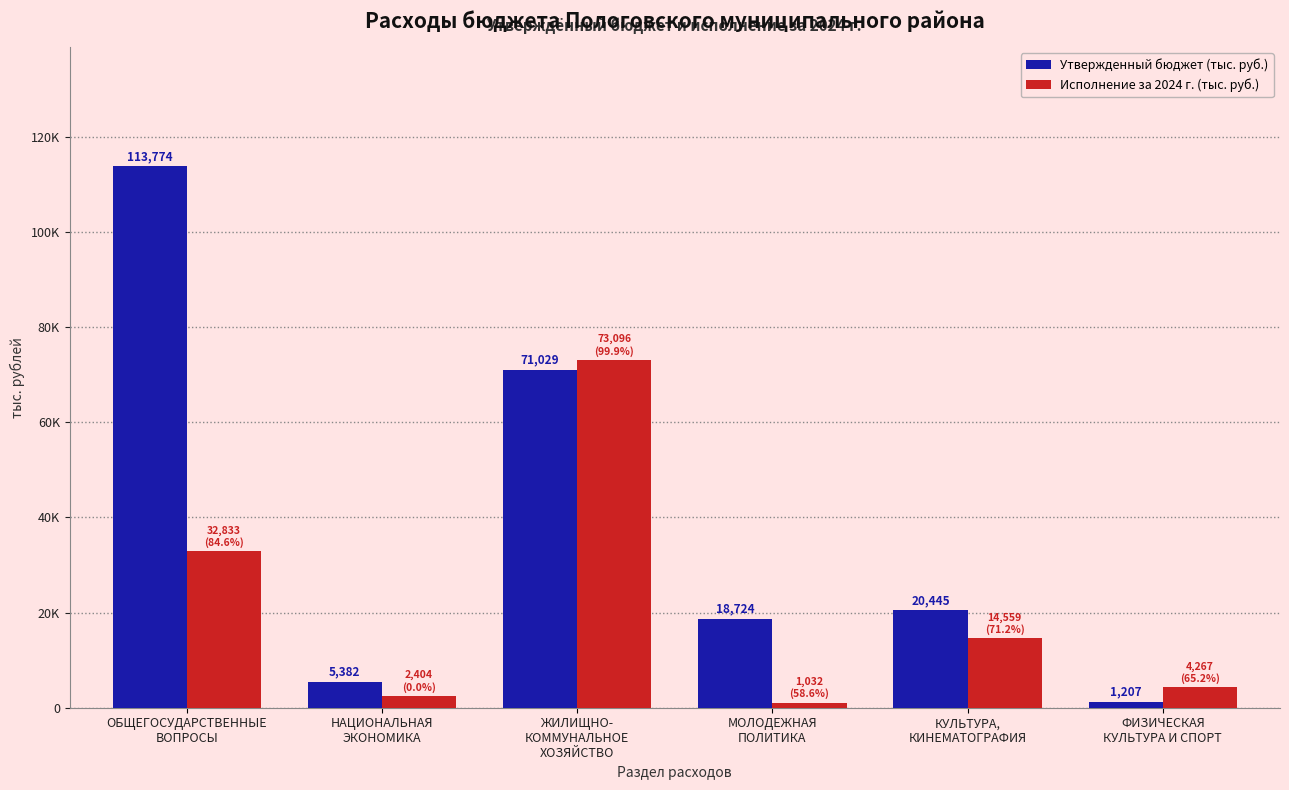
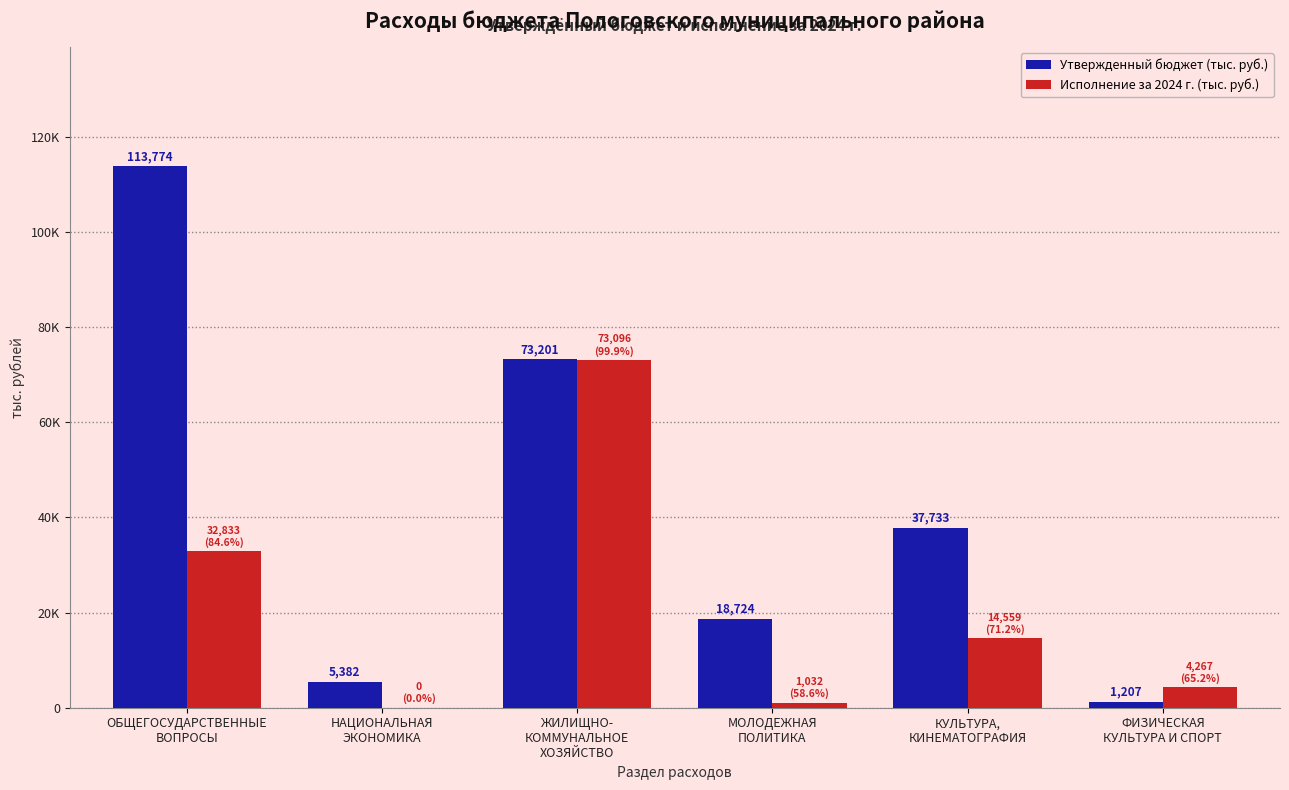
  {
    "Утвержденный бюджет (тыс. руб.)": {
      "ОБЩЕГОСУДАРСТВЕННЫЕ ВОПРОСЫ": "113,774",
      "НАЦИОНАЛЬНАЯ ЭКОНОМИКА": "5,382",
-     "ЖИЛИЩНО- КОММУНАЛЬНОЕ ХОЗЯЙСТВО": "71,029",
+     "ЖИЛИЩНО- КОММУНАЛЬНОЕ ХОЗЯЙСТВО": "73,201",
      "МОЛОДЕЖНАЯ ПОЛИТИКА": "18,724",
-     "КУЛЬТУРА, КИНЕМАТОГРАФИЯ": "20,445",
+     "КУЛЬТУРА, КИНЕМАТОГРАФИЯ": "37,733",
      "ФИЗИЧЕСКАЯ КУЛЬТУРА И СПОРТ": "1,207"
    },
    "Исполнение за 2024 г. (тыс. руб.)": {
      "ОБЩЕГОСУДАРСТВЕННЫЕ ВОПРОСЫ": "32,833",
-     "НАЦИОНАЛЬНАЯ ЭКОНОМИКА": "2,404",
+     "НАЦИОНАЛЬНАЯ ЭКОНОМИКА": "0",
      "ЖИЛИЩНО- КОММУНАЛЬНОЕ ХОЗЯЙСТВО": "73,096",
      "МОЛОДЕЖНАЯ ПОЛИТИКА": "1,032",
      "КУЛЬТУРА, КИНЕМАТОГРАФИЯ": "14,559",
      "ФИЗИЧЕСКАЯ КУЛЬТУРА И СПОРТ": "4,267"
    }
  }
